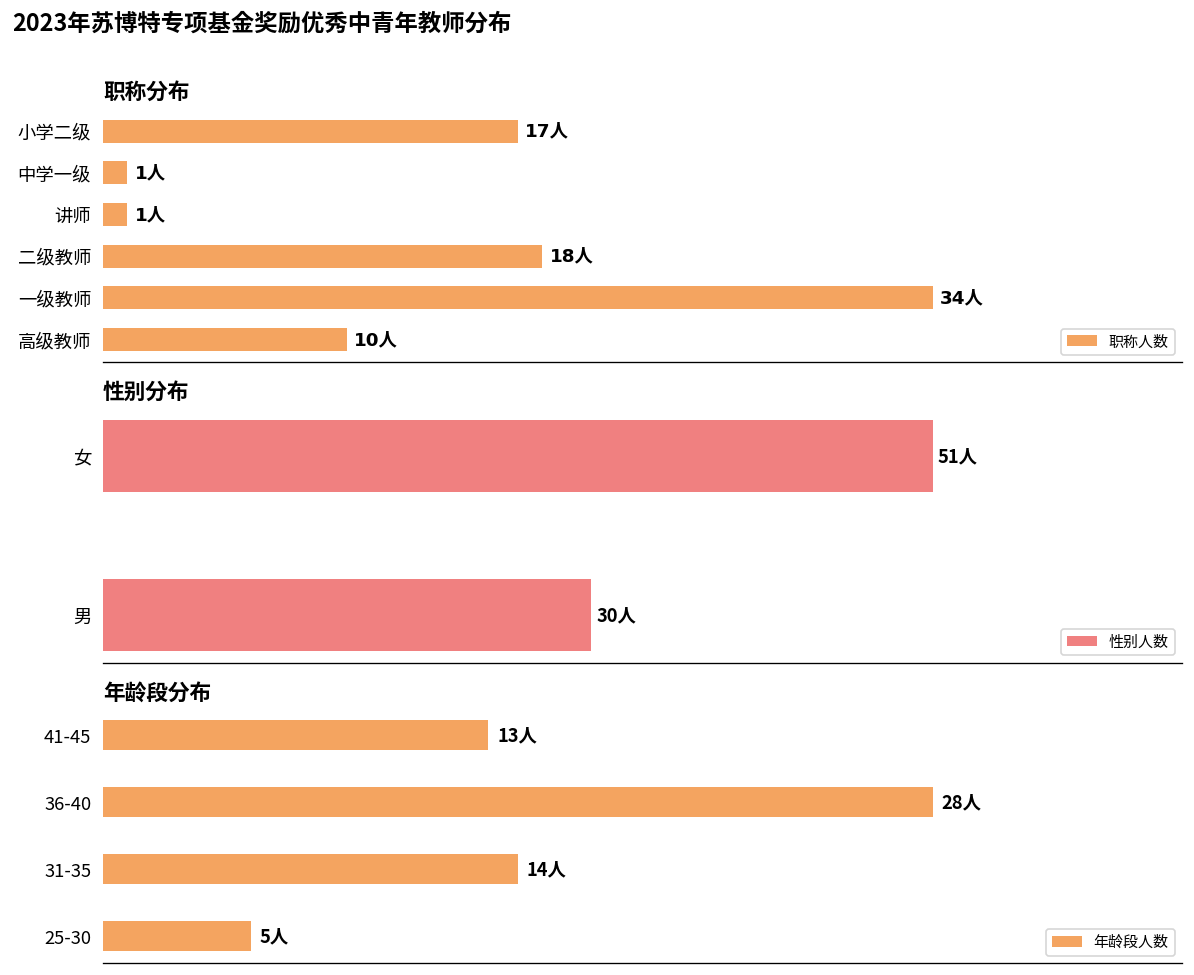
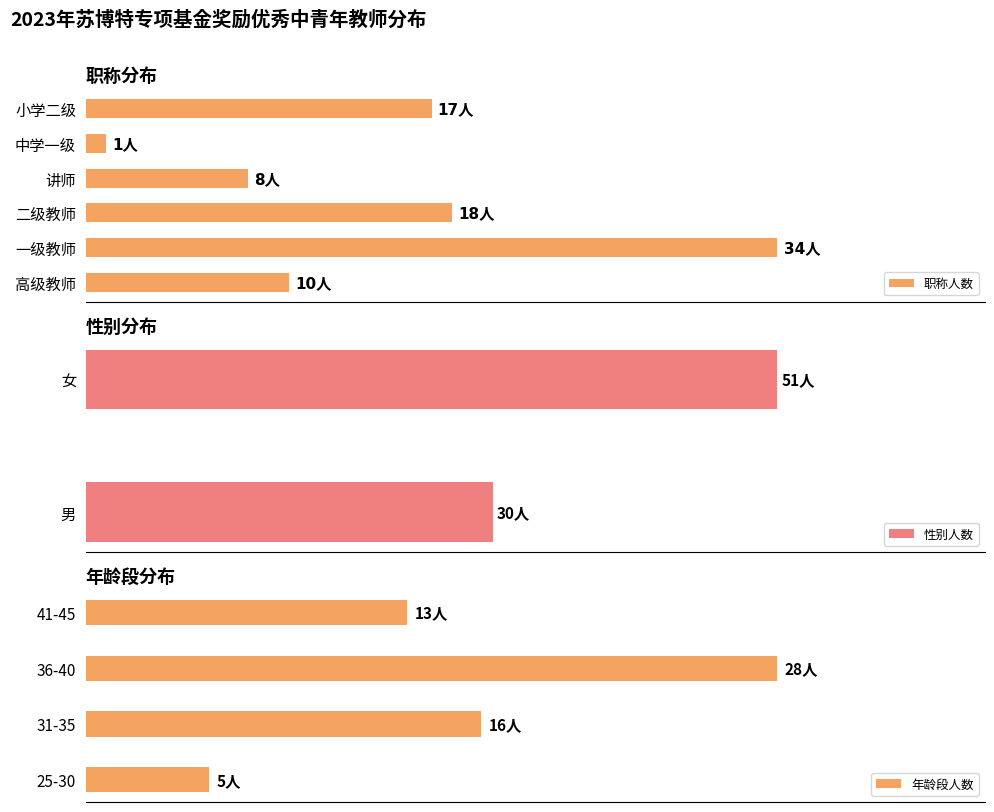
  {
    "职称分布": {
      "小学二级": "17人",
      "中学一级": "1人",
-     "讲师": "1人",
+     "讲师": "8人",
      "二级教师": "18人",
      "一级教师": "34人",
      "高级教师": "10人"
    },
    "性别分布": {
      "女": "51人",
      "男": "30人"
    },
    "年龄段分布": {
      "41-45": "13人",
      "36-40": "28人",
-     "31-35": "14人",
+     "31-35": "16人",
      "25-30": "5人"
    }
  }
